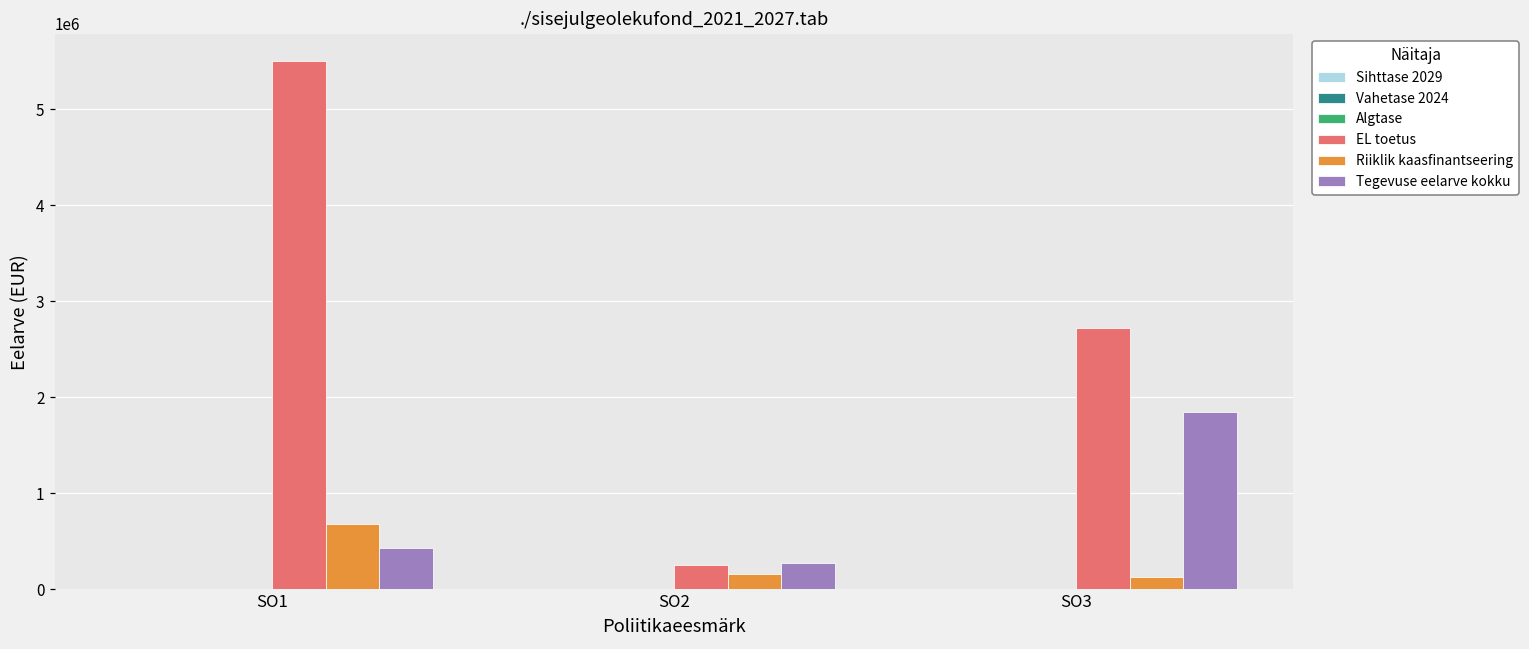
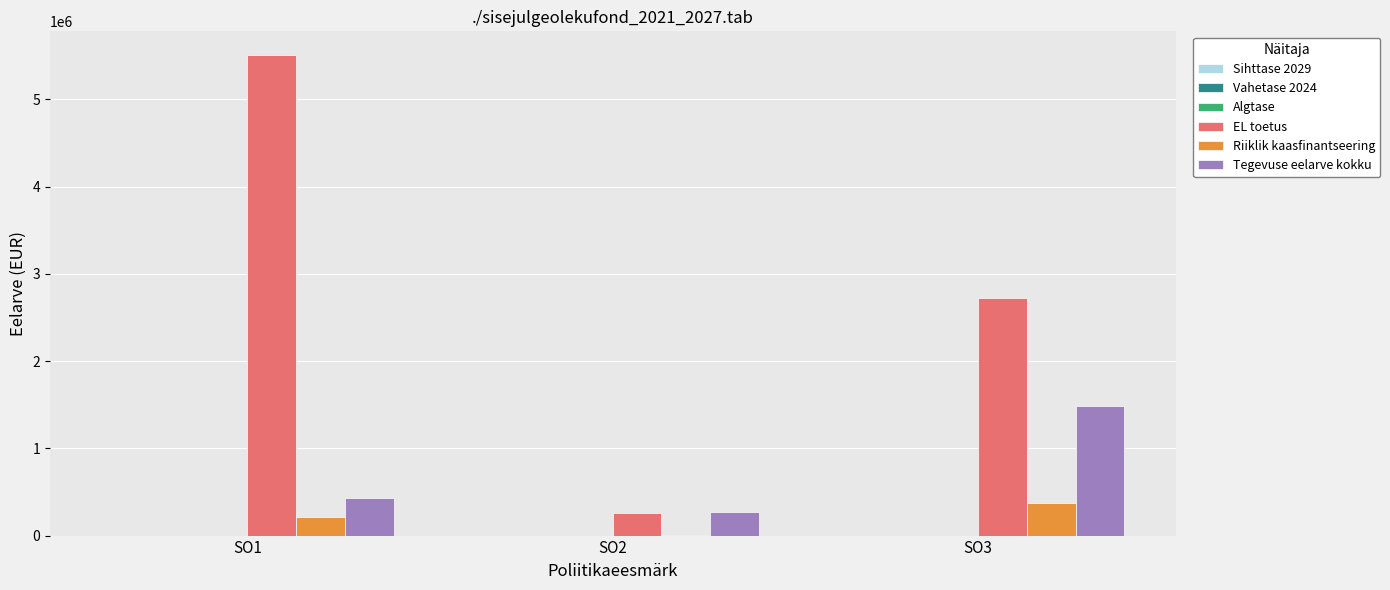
  {
    "EL toetus": {
      "SO1": 5500000,
      "SO2": 300000,
      "SO3": 2700000
    },
    "Riiklik kaasfinantseering": {
-     "SO1": 700000,
-     "SO2": 200000,
-     "SO3": 100000
+     "SO1": 200000,
+     "SO2": 0,
+     "SO3": 400000
    },
    "Tegevuse eelarve kokku": {
      "SO1": 400000,
      "SO2": 300000,
-     "SO3": 1800000
+     "SO3": 1500000
    }
  }
